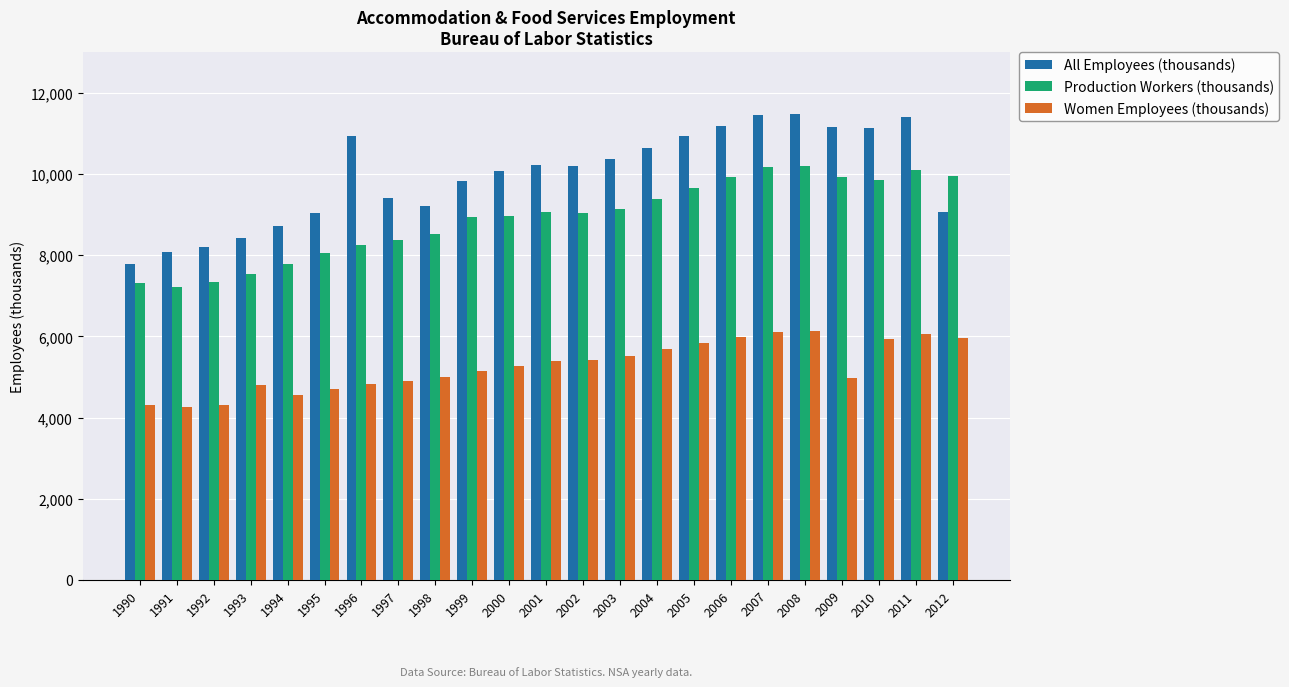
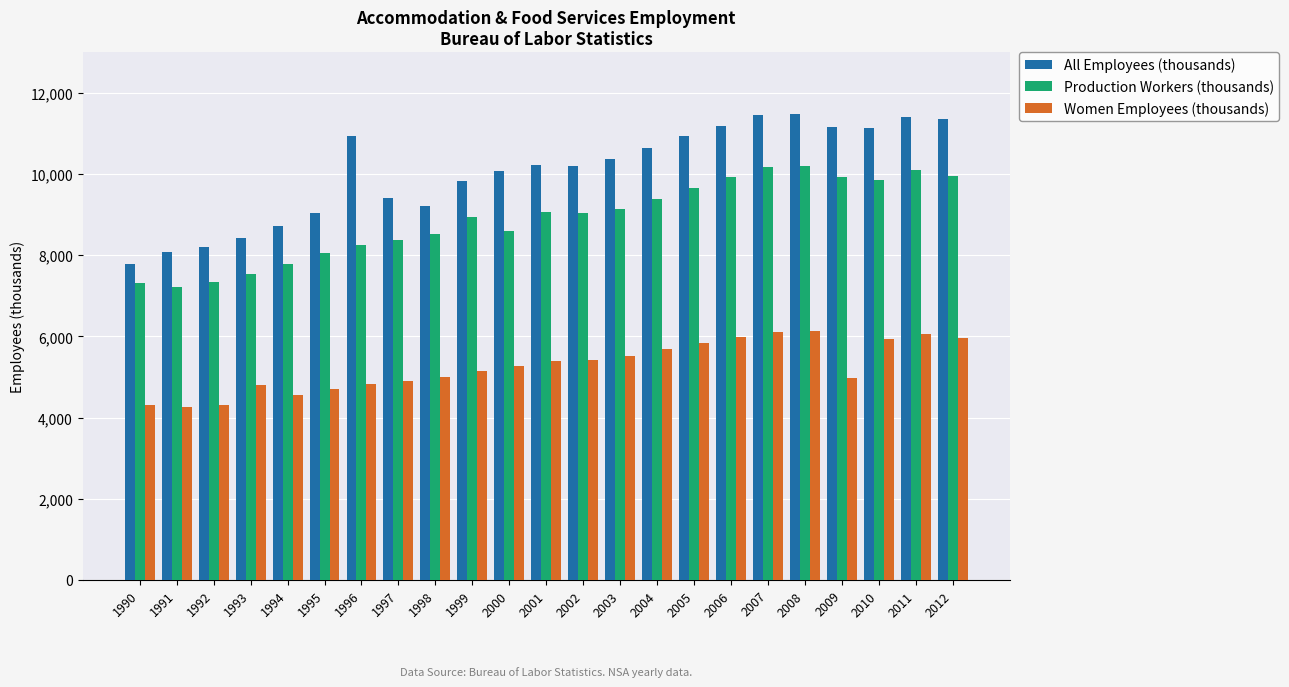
  {
    "All Employees (thousands)": {
      "1990": "7,800",
      "1991": "8,100",
      "1992": "8,200",
      "1993": "8,400",
      "1994": "8,700",
      "1995": "9,000",
      "1996": "10,900",
      "1997": "9,400",
      "1998": "9,200",
      "1999": "9,800",
      "2000": "10,100",
      "2001": "10,200",
      "2002": "10,200",
      "2003": "10,400",
      "2004": "10,600",
      "2005": "10,900",
      "2006": "11,200",
      "2007": "11,500",
      "2008": "11,500",
      "2009": "11,200",
      "2010": "11,100",
      "2011": "11,400",
-     "2012": "9,100"
+     "2012": "11,400"
    },
    "Production Workers (thousands)": {
      "1990": "7,300",
      "1991": "7,200",
      "1992": "7,300",
      "1993": "7,500",
      "1994": "7,800",
      "1995": "8,100",
      "1996": "8,200",
      "1997": "8,400",
      "1998": "8,500",
      "1999": "8,900",
-     "2000": "9,000",
+     "2000": "8,600",
      "2001": "9,100",
      "2002": "9,000",
      "2003": "9,100",
      "2004": "9,400",
      "2005": "9,600",
      "2006": "9,900",
      "2007": "10,200",
      "2008": "10,200",
      "2009": "9,900",
      "2010": "9,900",
      "2011": "10,100",
      "2012": "10,000"
    },
    "Women Employees (thousands)": {
      "1990": "4,300",
      "1991": "4,300",
      "1992": "4,300",
      "1993": "4,800",
      "1994": "4,600",
      "1995": "4,700",
      "1996": "4,800",
      "1997": "4,900",
      "1998": "5,000",
      "1999": "5,200",
      "2000": "5,300",
      "2001": "5,400",
      "2002": "5,400",
      "2003": "5,500",
      "2004": "5,700",
      "2005": "5,800",
      "2006": "6,000",
      "2007": "6,100",
      "2008": "6,100",
      "2009": "5,000",
      "2010": "5,900",
      "2011": "6,100",
      "2012": "6,000"
    }
  }
